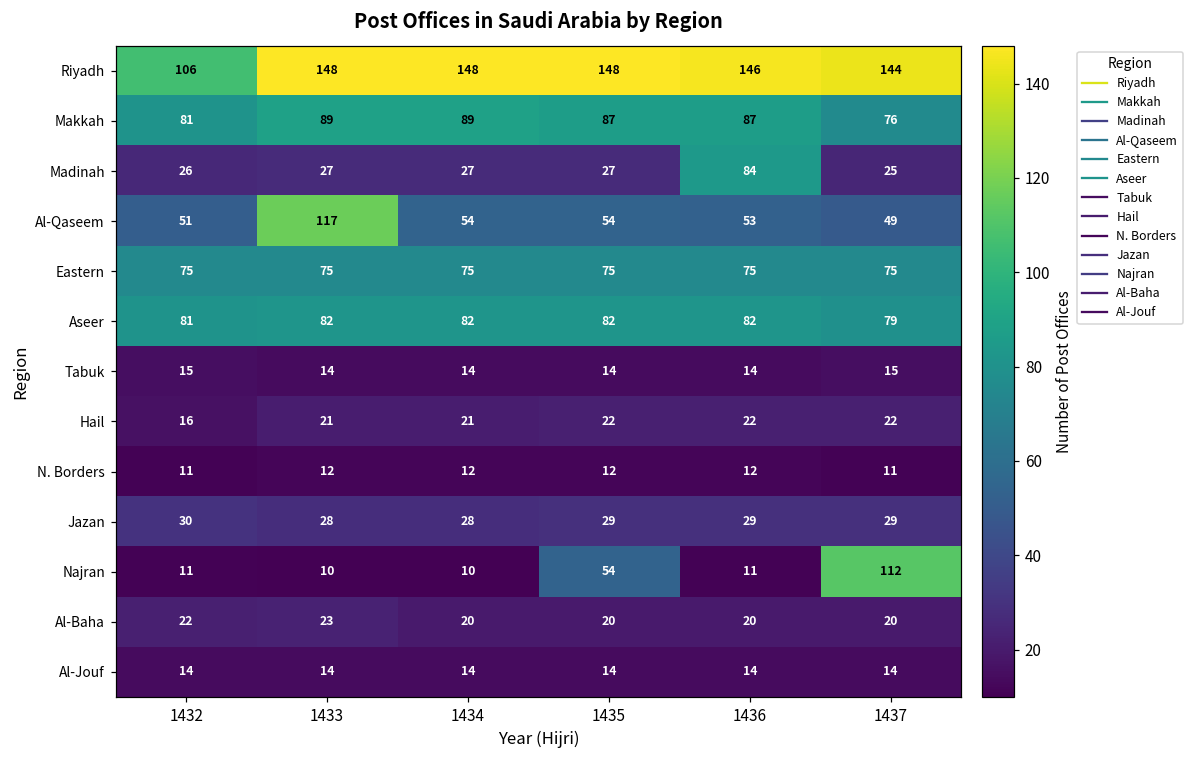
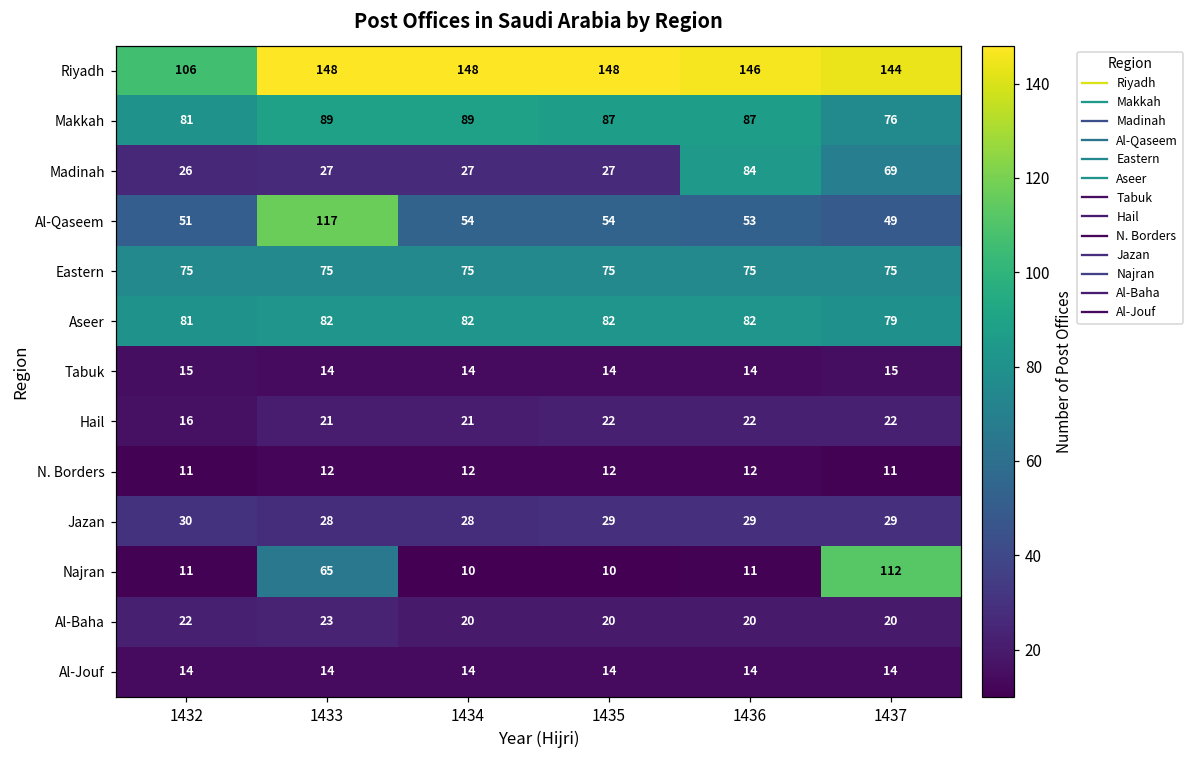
  {
    "Riyadh": {
      "1432": 106,
      "1433": 148,
      "1434": 148,
      "1435": 148,
      "1436": 146,
      "1437": 144
    },
    "Makkah": {
      "1432": 81,
      "1433": 89,
      "1434": 89,
      "1435": 87,
      "1436": 87,
      "1437": 76
    },
    "Madinah": {
      "1432": 26,
      "1433": 27,
      "1434": 27,
      "1435": 27,
      "1436": 84,
-     "1437": 25
+     "1437": 69
    },
    "Al-Qaseem": {
      "1432": 51,
      "1433": 117,
      "1434": 54,
      "1435": 54,
      "1436": 53,
      "1437": 49
    },
    "Eastern": {
      "1432": 75,
      "1433": 75,
      "1434": 75,
      "1435": 75,
      "1436": 75,
      "1437": 75
    },
    "Aseer": {
      "1432": 81,
      "1433": 82,
      "1434": 82,
      "1435": 82,
      "1436": 82,
      "1437": 79
    },
    "Tabuk": {
      "1432": 15,
      "1433": 14,
      "1434": 14,
      "1435": 14,
      "1436": 14,
      "1437": 15
    },
    "Hail": {
      "1432": 16,
      "1433": 21,
      "1434": 21,
      "1435": 22,
      "1436": 22,
      "1437": 22
    },
    "N. Borders": {
      "1432": 11,
      "1433": 12,
      "1434": 12,
      "1435": 12,
      "1436": 12,
      "1437": 11
    },
    "Jazan": {
      "1432": 30,
      "1433": 28,
      "1434": 28,
      "1435": 29,
      "1436": 29,
      "1437": 29
    },
    "Najran": {
      "1432": 11,
-     "1433": 10,
+     "1433": 65,
      "1434": 10,
-     "1435": 54,
+     "1435": 10,
      "1436": 11,
      "1437": 112
    },
    "Al-Baha": {
      "1432": 22,
      "1433": 23,
      "1434": 20,
      "1435": 20,
      "1436": 20,
      "1437": 20
    },
    "Al-Jouf": {
      "1432": 14,
      "1433": 14,
      "1434": 14,
      "1435": 14,
      "1436": 14,
      "1437": 14
    }
  }
